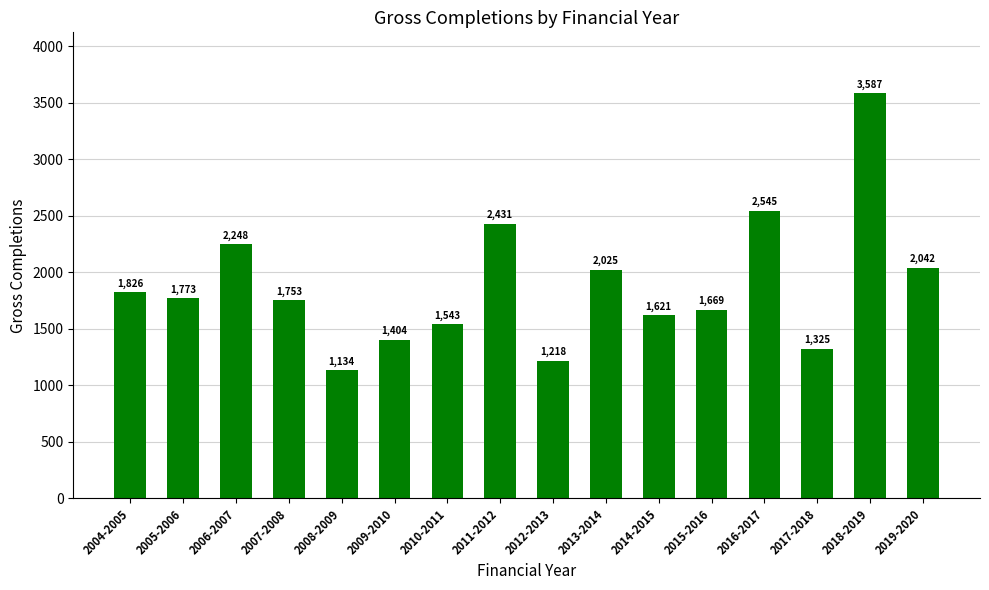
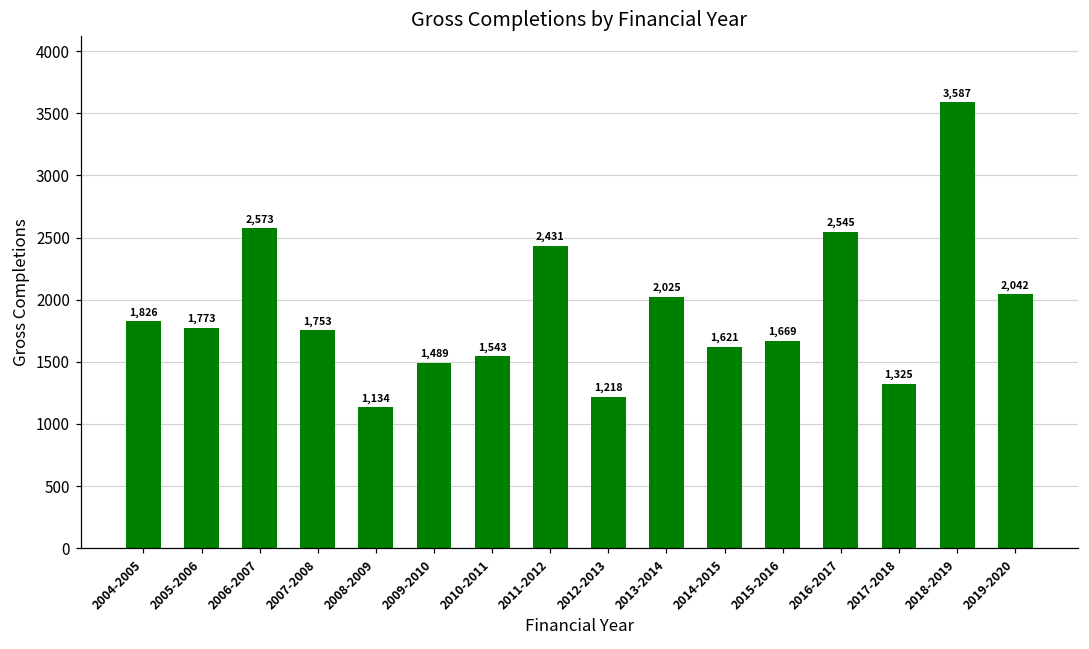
  {
    "2004-2005": "1,826",
    "2005-2006": "1,773",
-   "2006-2007": "2,248",
+   "2006-2007": "2,573",
    "2007-2008": "1,753",
    "2008-2009": "1,134",
-   "2009-2010": "1,404",
+   "2009-2010": "1,489",
    "2010-2011": "1,543",
    "2011-2012": "2,431",
    "2012-2013": "1,218",
    "2013-2014": "2,025",
    "2014-2015": "1,621",
    "2015-2016": "1,669",
    "2016-2017": "2,545",
    "2017-2018": "1,325",
    "2018-2019": "3,587",
    "2019-2020": "2,042"
  }
